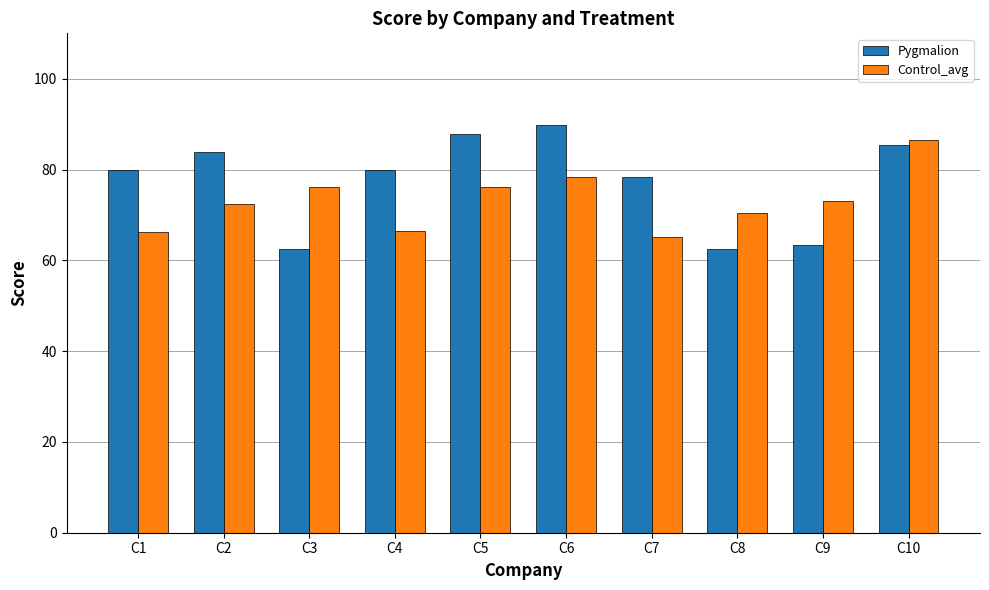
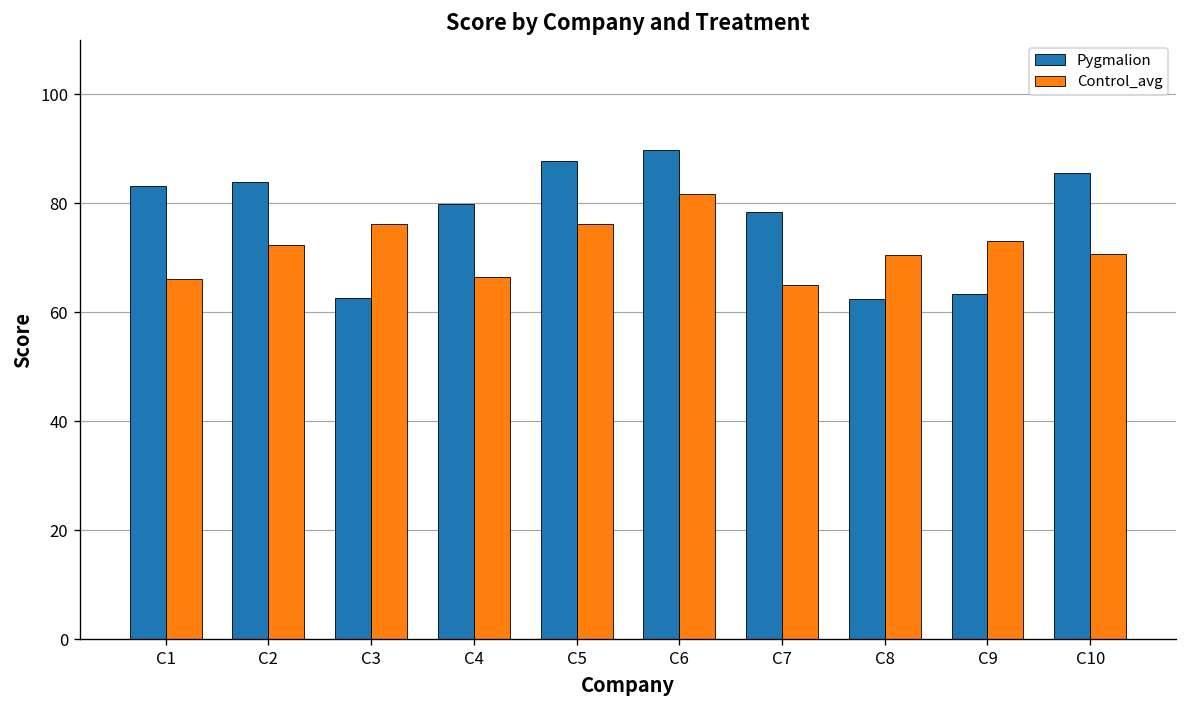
  {
    "Pygmalion": {
-     "C1": 80,
+     "C1": 83,
      "C2": 84,
      "C3": 63,
      "C4": 80,
      "C5": 88,
      "C6": 90,
      "C7": 78,
      "C8": 63,
      "C9": 63,
      "C10": 86
    },
    "Control_avg": {
      "C1": 66,
      "C2": 72,
      "C3": 76,
      "C4": 67,
      "C5": 76,
-     "C6": 78,
+     "C6": 82,
      "C7": 65,
      "C8": 71,
      "C9": 73,
-     "C10": 87
+     "C10": 71
    }
  }
